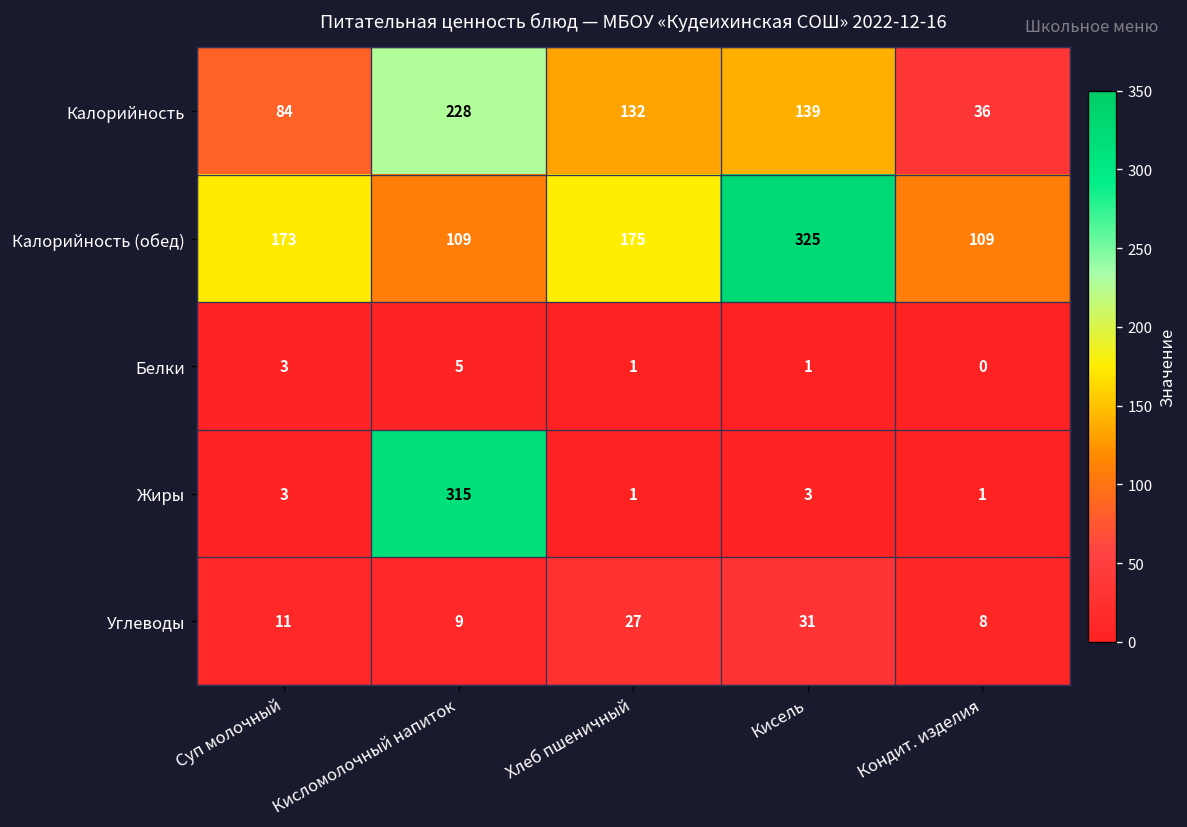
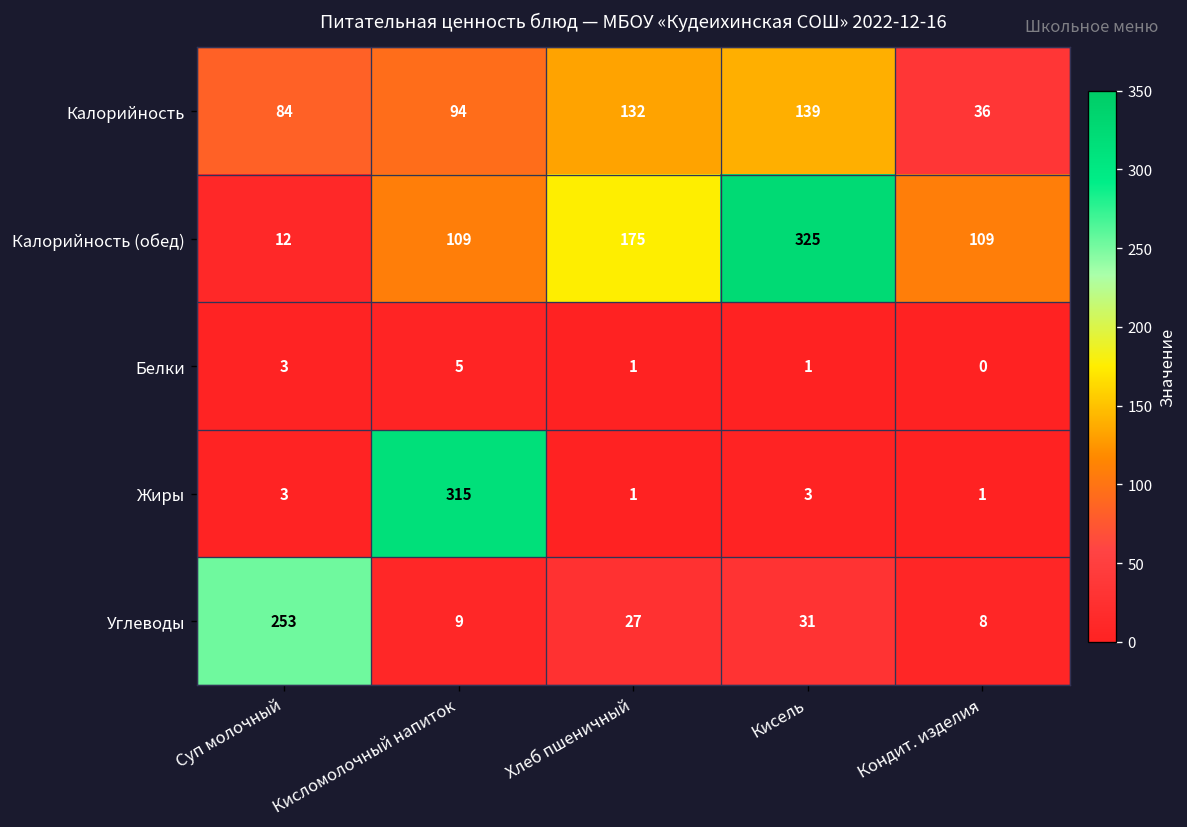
  {
    "Калорийность": {
      "Суп молочный": 84,
-     "Кисломолочный напиток": 228,
+     "Кисломолочный напиток": 94,
      "Хлеб пшеничный": 132,
      "Кисель": 139,
      "Кондит. изделия": 36
    },
    "Калорийность (обед)": {
-     "Суп молочный": 173,
+     "Суп молочный": 12,
      "Кисломолочный напиток": 109,
      "Хлеб пшеничный": 175,
      "Кисель": 325,
      "Кондит. изделия": 109
    },
    "Белки": {
      "Суп молочный": 3,
      "Кисломолочный напиток": 5,
      "Хлеб пшеничный": 1,
      "Кисель": 1,
      "Кондит. изделия": 0
    },
    "Жиры": {
      "Суп молочный": 3,
      "Кисломолочный напиток": 315,
      "Хлеб пшеничный": 1,
      "Кисель": 3,
      "Кондит. изделия": 1
    },
    "Углеводы": {
-     "Суп молочный": 11,
+     "Суп молочный": 253,
      "Кисломолочный напиток": 9,
      "Хлеб пшеничный": 27,
      "Кисель": 31,
      "Кондит. изделия": 8
    }
  }
